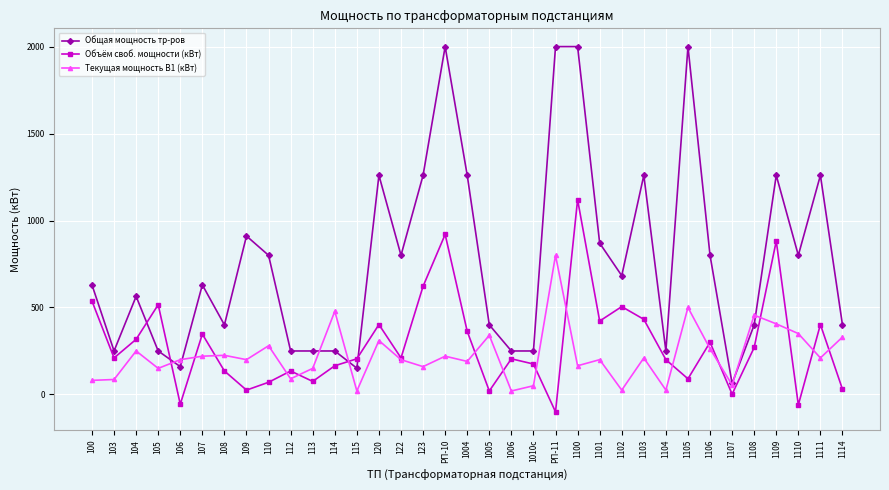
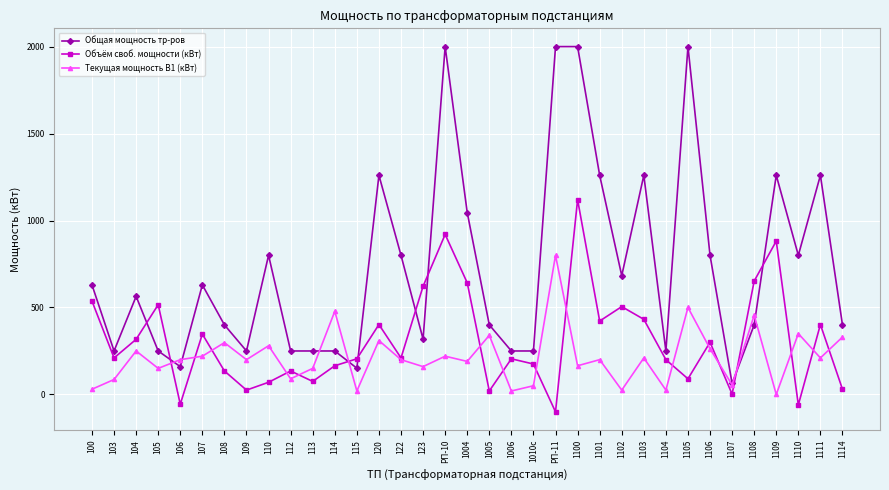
  {
    "Общая мощность тр-ров": {
      "100": 630,
      "103": 250,
      "104": 560,
      "105": 250,
      "106": 160,
      "107": 630,
      "108": 400,
-     "109": 910,
+     "109": 250,
      "110": 800,
      "112": 250,
      "113": 250,
      "114": 250,
      "115": 150,
      "120": 1260,
      "122": 800,
-     "123": 1260,
+     "123": 320,
      "РП-10": 2000,
-     "1004": 1260,
+     "1004": 1050,
      "1005": 400,
      "1006": 250,
      "1010с": 250,
      "РП-11": 2000,
      "1100": 2000,
-     "1101": 870,
+     "1101": 1260,
      "1102": 680,
      "1103": 1260,
      "1104": 250,
      "1105": 2000,
      "1106": 800,
      "1108": 400,
      "1109": 1260,
      "1110": 800,
      "1111": 1260,
      "1114": 400
    },
    "Объём своб. мощности (кВт)": {
      "100": 540,
      "103": 210,
      "104": 320,
      "105": 520,
      "106": -60,
      "107": 350,
      "108": 140,
      "109": 30,
      "110": 70,
      "112": 140,
      "113": 80,
      "114": 170,
      "115": 210,
      "120": 400,
      "123": 620,
      "РП-10": 920,
-     "1004": 360,
+     "1004": 640,
      "1005": 20,
      "1006": 210,
      "1010с": 180,
      "РП-11": -100,
      "1100": 1120,
      "1101": 420,
      "1102": 510,
      "1103": 430,
      "1104": 200,
      "1105": 90,
      "1106": 300,
      "1107": 0,
-     "1108": 270,
+     "1108": 650,
      "1109": 880,
      "1110": -60,
      "1111": 400,
      "1114": 30
    },
    "Текущая мощность В1 (кВт)": {
-     "100": 80,
+     "100": 30,
      "103": 90,
      "104": 250,
      "105": 150,
      "106": 200,
      "107": 220,
-     "108": 230,
+     "108": 300,
      "109": 200,
      "110": 280,
      "112": 90,
      "113": 150,
      "114": 480,
      "115": 20,
      "120": 310,
      "123": 160,
      "РП-10": 220,
      "1004": 190,
      "1005": 340,
      "1006": 20,
      "1010с": 50,
      "РП-11": 800,
      "1100": 170,
      "1101": 200,
      "1102": 30,
      "1103": 210,
      "1104": 30,
      "1105": 500,
      "1106": 260,
      "1108": 460,
-     "1109": 410,
+     "1109": 0,
      "1110": 350,
      "1111": 210,
      "1114": 330
    }
  }
